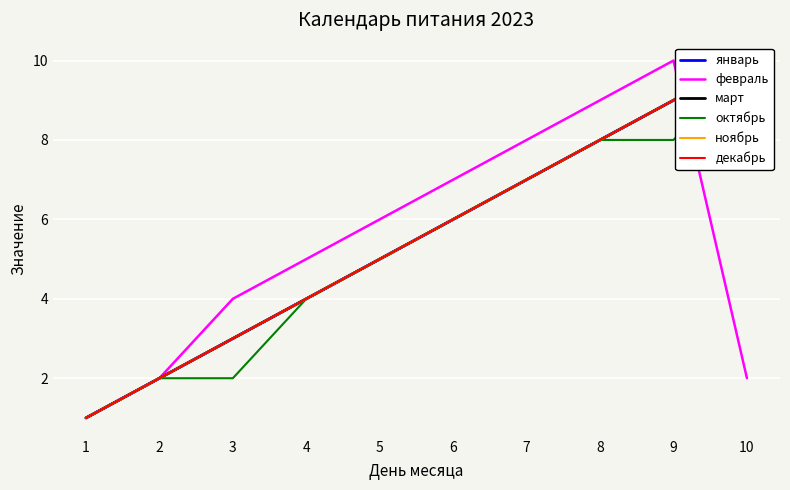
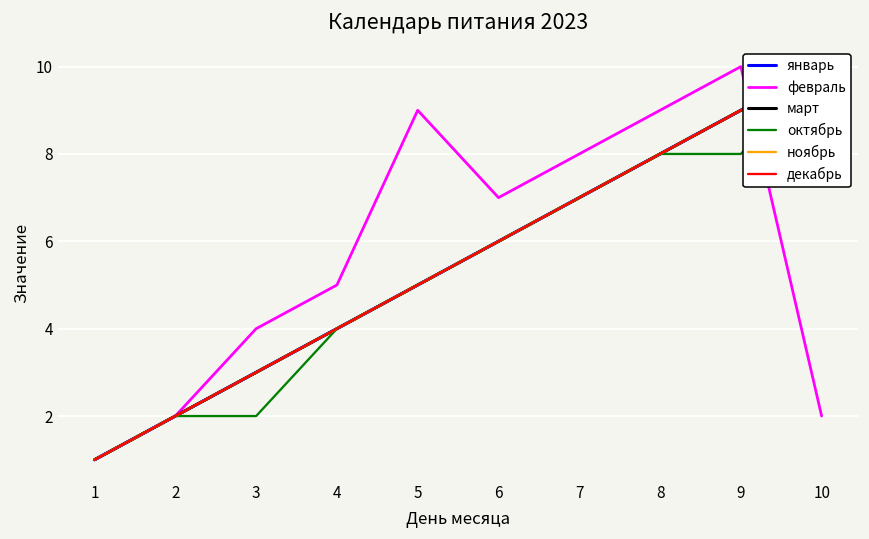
  {
    "декабрь": {
      "3": 3,
      "9": 9
    },
    "февраль": {
      "3": 4,
      "4": 5,
-     "5": 6,
+     "5": 9,
      "6": 7,
      "7": 8,
      "8": 9,
      "9": 10,
      "10": 2
    },
    "октябрь": {
      "3": 2,
      "9": 8
    }
  }
